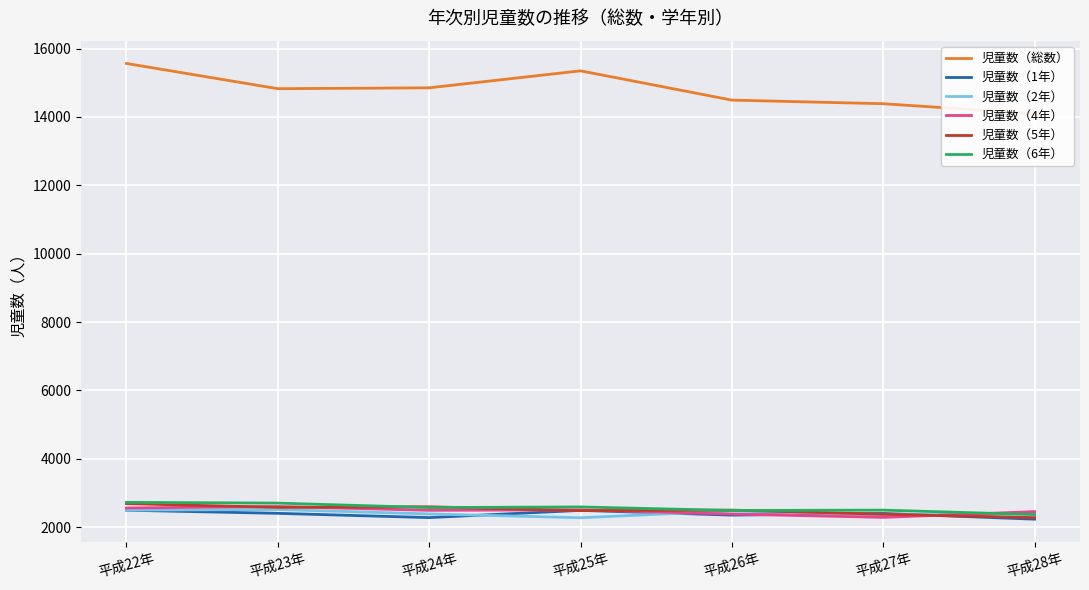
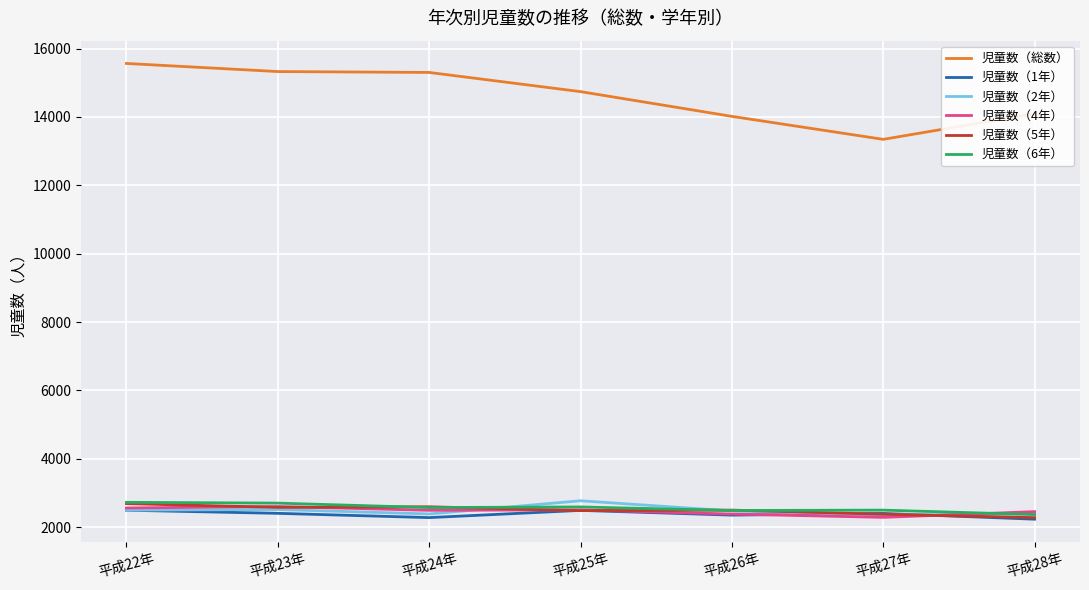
  {
    "児童数（総数）": {
      "平成22年": 15600,
-     "平成23年": 14800,
-     "平成24年": 14900,
-     "平成25年": 15400,
-     "平成26年": 14500,
-     "平成27年": 14400
+     "平成23年": 15300,
+     "平成24年": 15300,
+     "平成25年": 14700,
+     "平成26年": 14000,
+     "平成27年": 13300
    },
    "児童数（1年）": {
      "平成23年": 2400,
      "平成24年": 2300
    },
    "児童数（2年）": {
      "平成24年": 2400,
-     "平成25年": 2300
+     "平成25年": 2800
    },
    "児童数（4年）": {
      "平成24年": 2500
    },
    "児童数（6年）": {
      "平成23年": 2700,
      "平成25年": 2600,
      "平成27年": 2500
    }
  }
